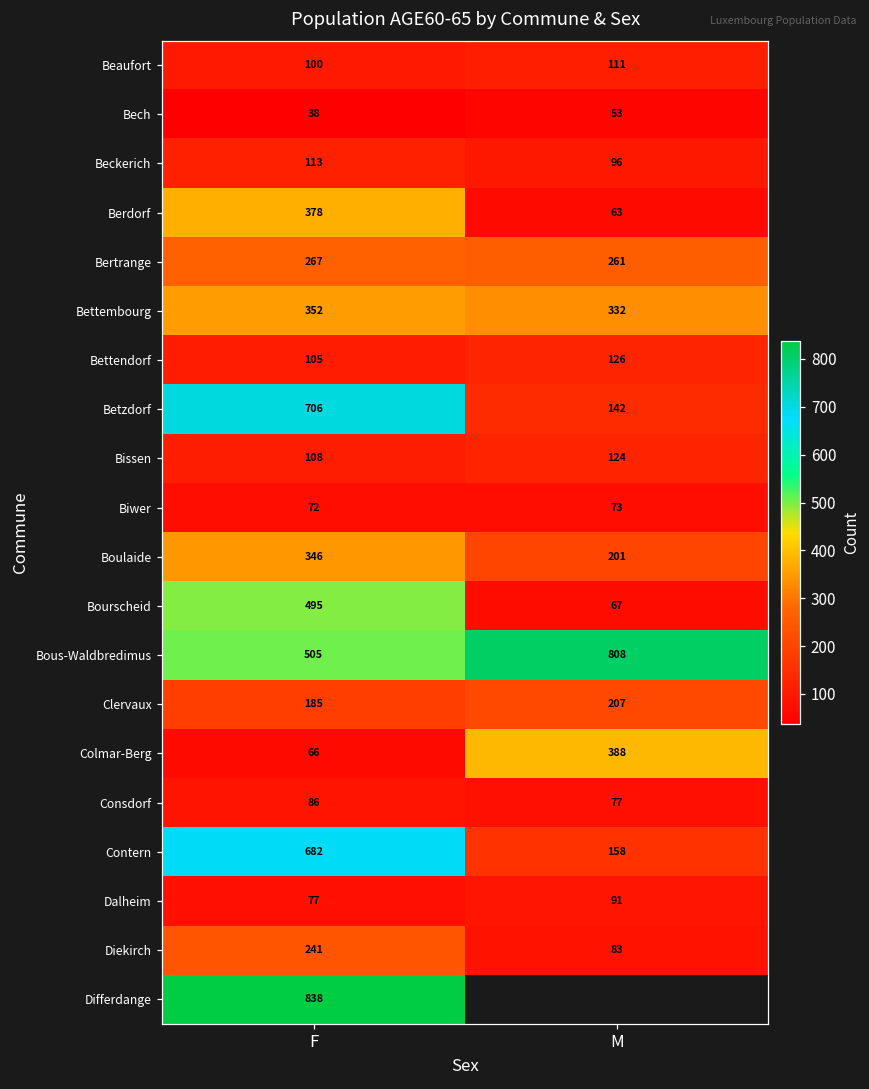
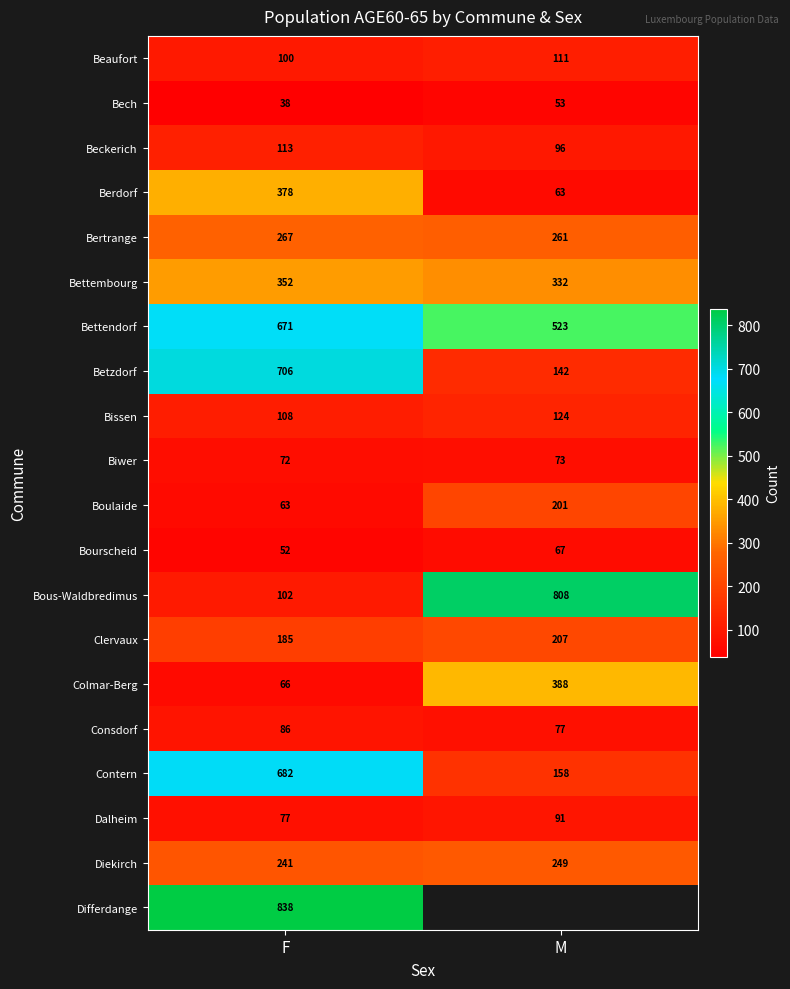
  {
    "Beaufort": {
      "F": 100,
      "M": 111
    },
    "Bech": {
      "F": 38,
      "M": 53
    },
    "Beckerich": {
      "F": 113,
      "M": 96
    },
    "Berdorf": {
      "F": 378,
      "M": 63
    },
    "Bertrange": {
      "F": 267,
      "M": 261
    },
    "Bettembourg": {
      "F": 352,
      "M": 332
    },
    "Bettendorf": {
-     "F": 105,
-     "M": 126
+     "F": 671,
+     "M": 523
    },
    "Betzdorf": {
      "F": 706,
      "M": 142
    },
    "Bissen": {
      "F": 108,
      "M": 124
    },
    "Biwer": {
      "F": 72,
      "M": 73
    },
    "Boulaide": {
-     "F": 346,
+     "F": 63,
      "M": 201
    },
    "Bourscheid": {
-     "F": 495,
+     "F": 52,
      "M": 67
    },
    "Bous-Waldbredimus": {
-     "F": 505,
+     "F": 102,
      "M": 808
    },
    "Clervaux": {
      "F": 185,
      "M": 207
    },
    "Colmar-Berg": {
      "F": 66,
      "M": 388
    },
    "Consdorf": {
      "F": 86,
      "M": 77
    },
    "Contern": {
      "F": 682,
      "M": 158
    },
    "Dalheim": {
      "F": 77,
      "M": 91
    },
    "Diekirch": {
      "F": 241,
-     "M": 83
+     "M": 249
    },
    "Differdange": {
      "F": 838
    }
  }
